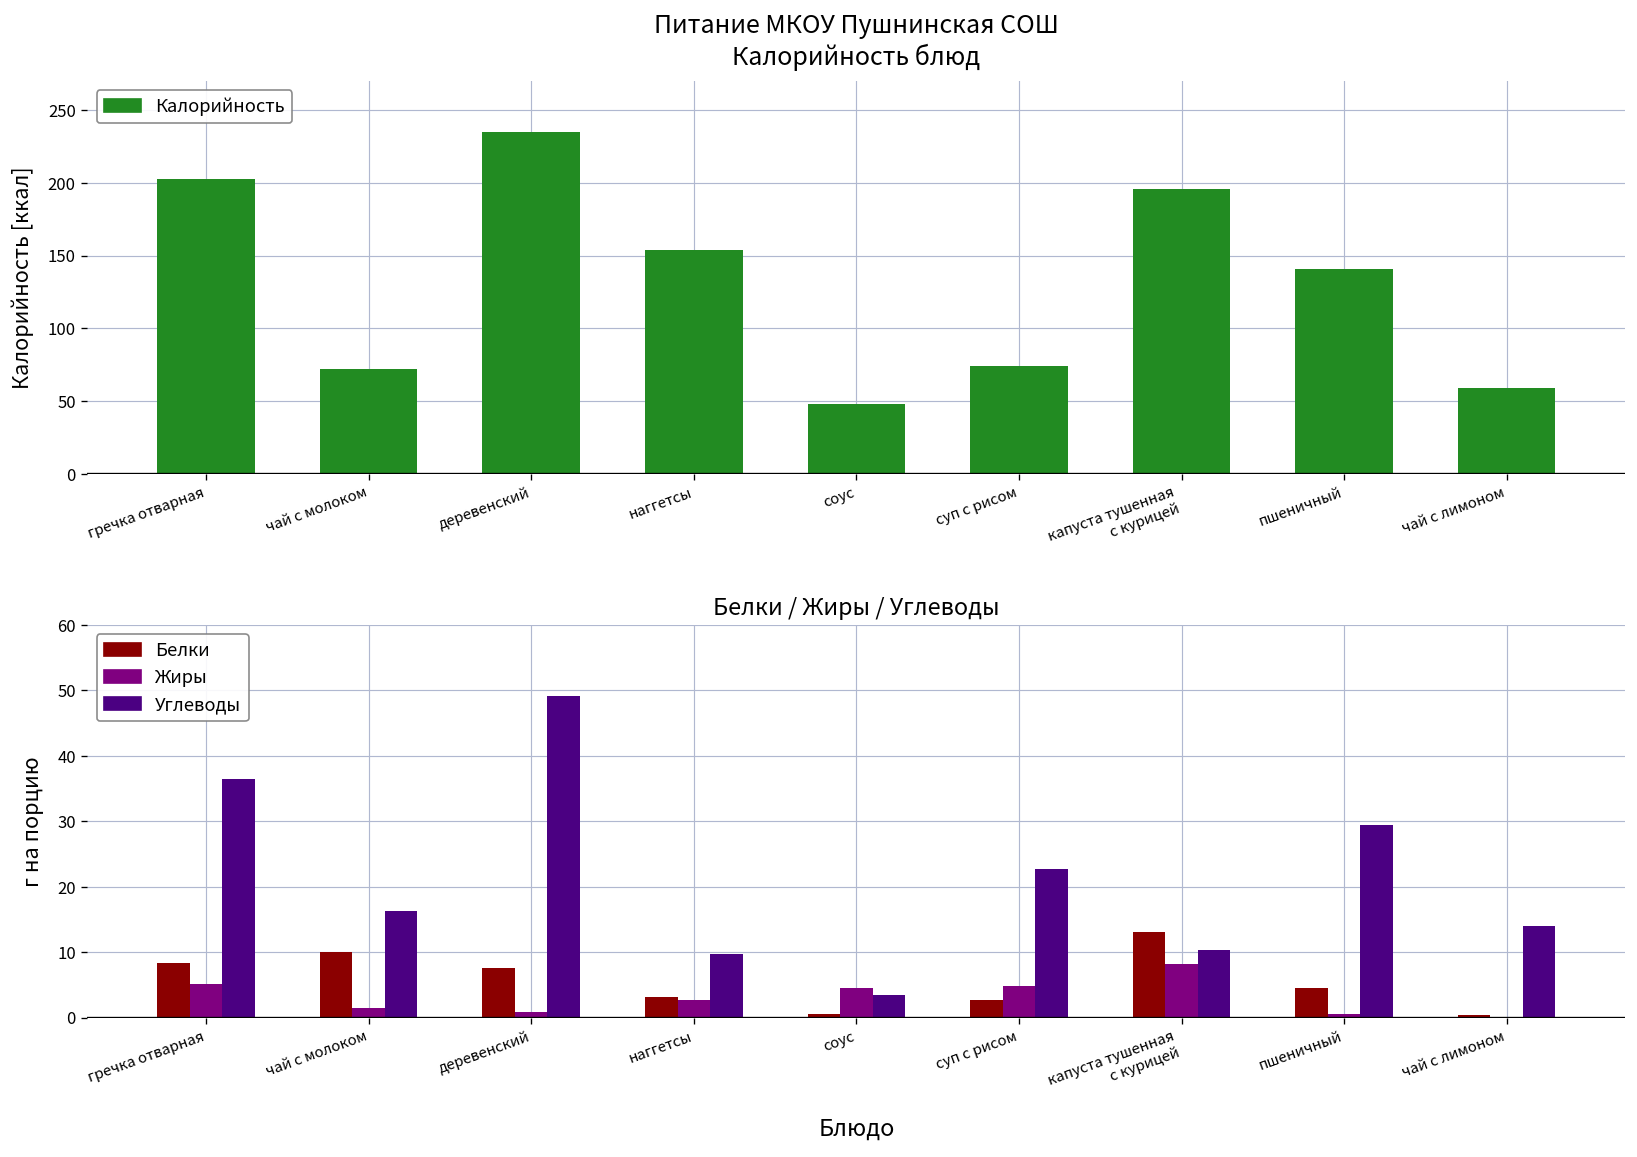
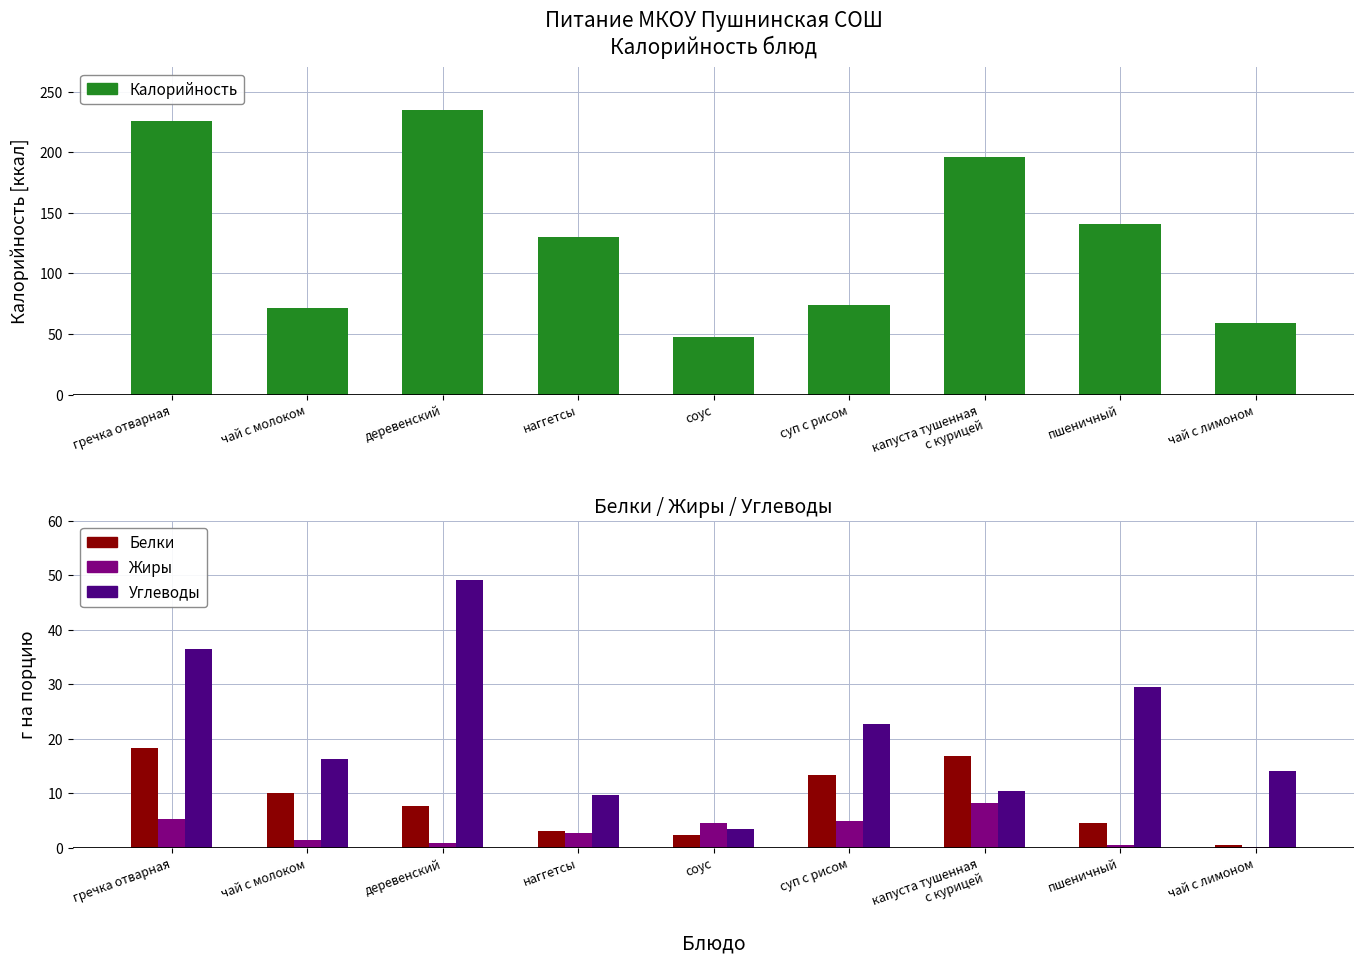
  {
    "Питание МКОУ Пушнинская СОШ Калорийность блюд": {
-     "гречка отварная": 203,
+     "гречка отварная": 226,
      "чай с молоком": 72,
      "деревенский": 235,
-     "наггетсы": 154,
+     "наггетсы": 130,
      "соус": 48,
      "суп с рисом": 74,
      "капуста тушенная с курицей": 196,
      "пшеничный": 141,
      "чай с лимоном": 59
    },
    "Белки / Жиры / Углеводы": {
      "Белки": {
-       "гречка отварная": 8,
+       "гречка отварная": 18,
        "чай с молоком": 10,
        "деревенский": 8,
        "наггетсы": 3,
-       "соус": 1,
-       "суп с рисом": 3,
-       "капуста тушенная с курицей": 13,
+       "соус": 2,
+       "суп с рисом": 13,
+       "капуста тушенная с курицей": 17,
        "пшеничный": 5,
        "чай с лимоном": 0
      }
    }
  }
